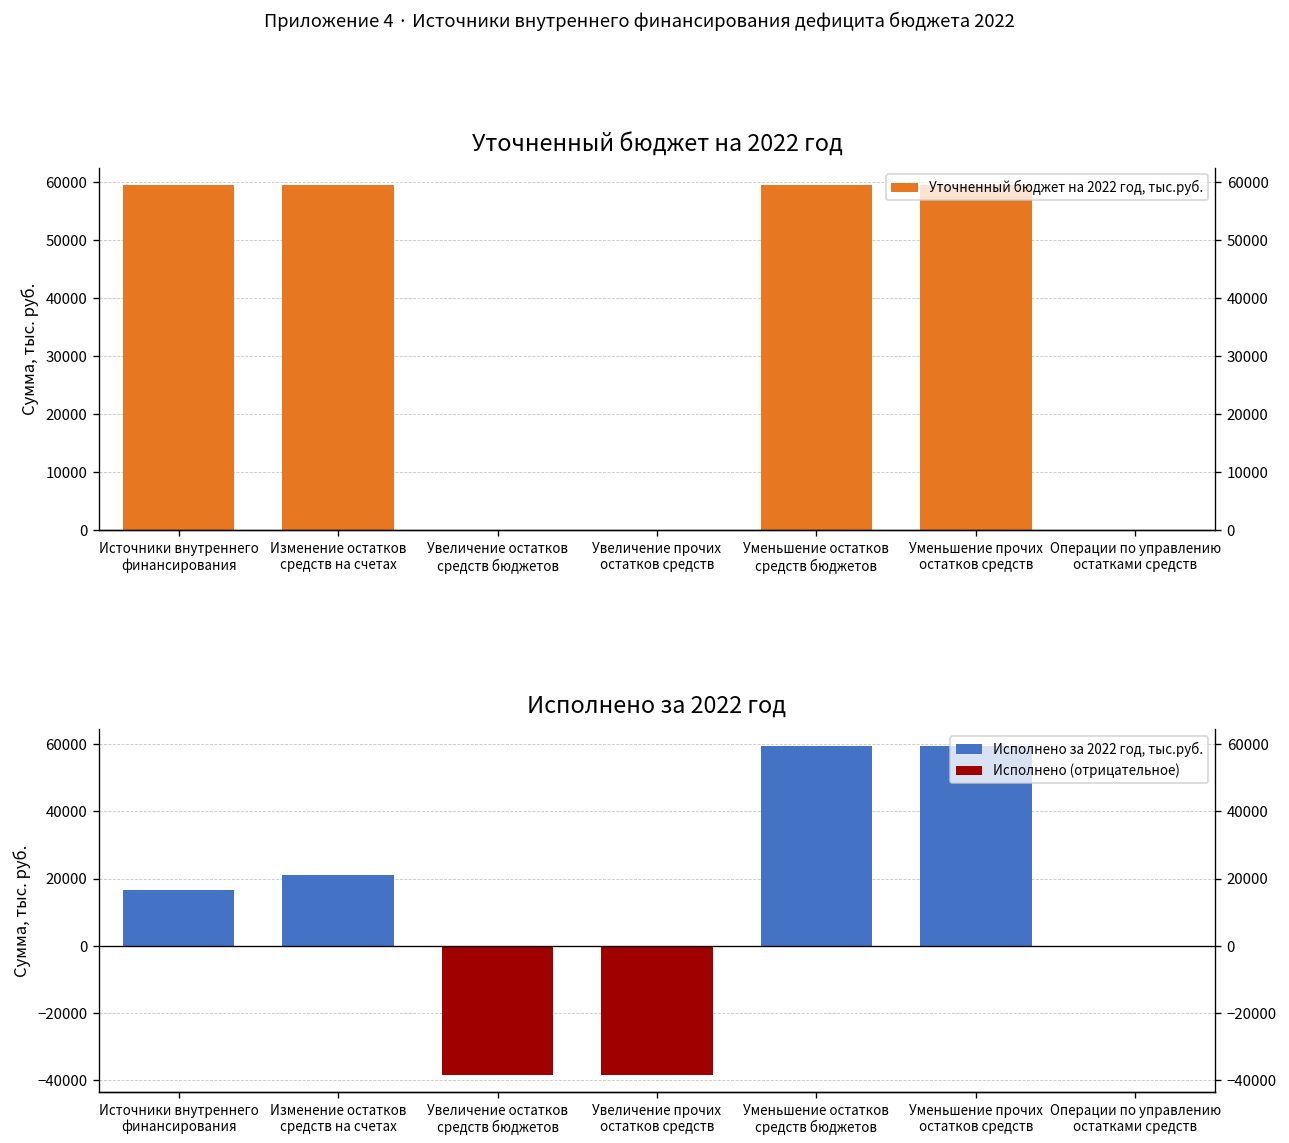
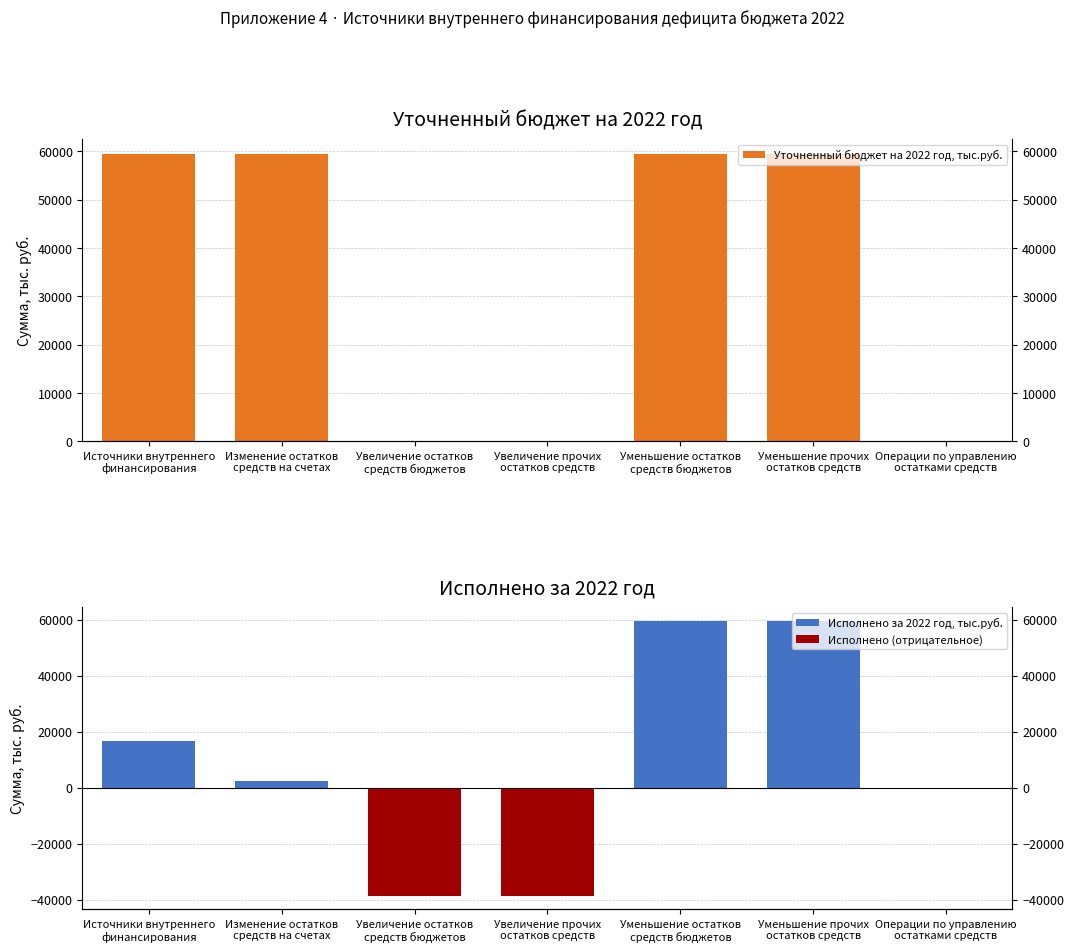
  {
    "Уточненный бюджет на 2022 год": {
      "Источники внутреннего финансирования": 60000,
      "Изменение остатков средств на счетах": 60000,
      "Увеличение остатков средств бюджетов": 0,
      "Увеличение прочих остатков средств": 0,
      "Уменьшение остатков средств бюджетов": 60000,
      "Операции по управлению остатками средств": 0
    },
    "Исполнено за 2022 год": {
      "Исполнено за 2022 год, тыс.руб.": {
        "Источники внутреннего финансирования": 16000,
-       "Изменение остатков средств на счетах": 21000,
+       "Изменение остатков средств на счетах": 2000,
        "Увеличение остатков средств бюджетов": 0,
        "Увеличение прочих остатков средств": 0,
        "Уменьшение остатков средств бюджетов": 60000,
        "Операции по управлению остатками средств": 0
      },
      "Исполнено (отрицательное)": {
        "Источники внутреннего финансирования": 0,
        "Изменение остатков средств на счетах": 0,
        "Увеличение остатков средств бюджетов": -39000,
        "Увеличение прочих остатков средств": -39000,
        "Уменьшение остатков средств бюджетов": 0,
        "Уменьшение прочих остатков средств": 0,
        "Операции по управлению остатками средств": 0
      }
    }
  }
